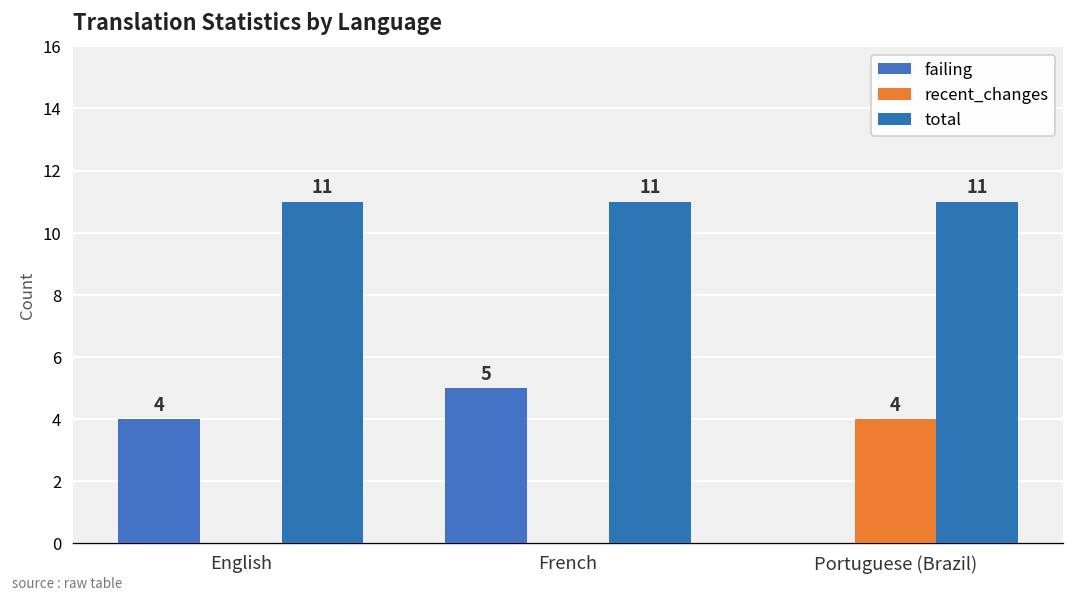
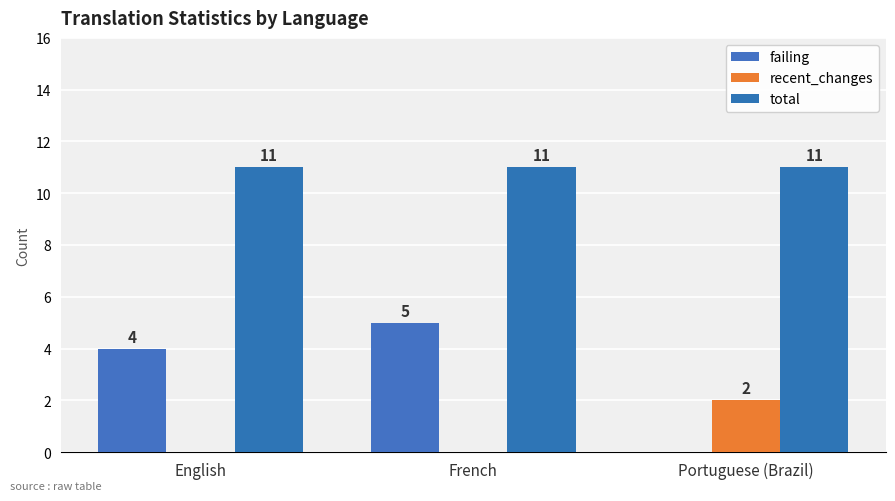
  {
    "recent_changes": {
-     "Portuguese (Brazil)": 4
+     "Portuguese (Brazil)": 2
    }
  }
